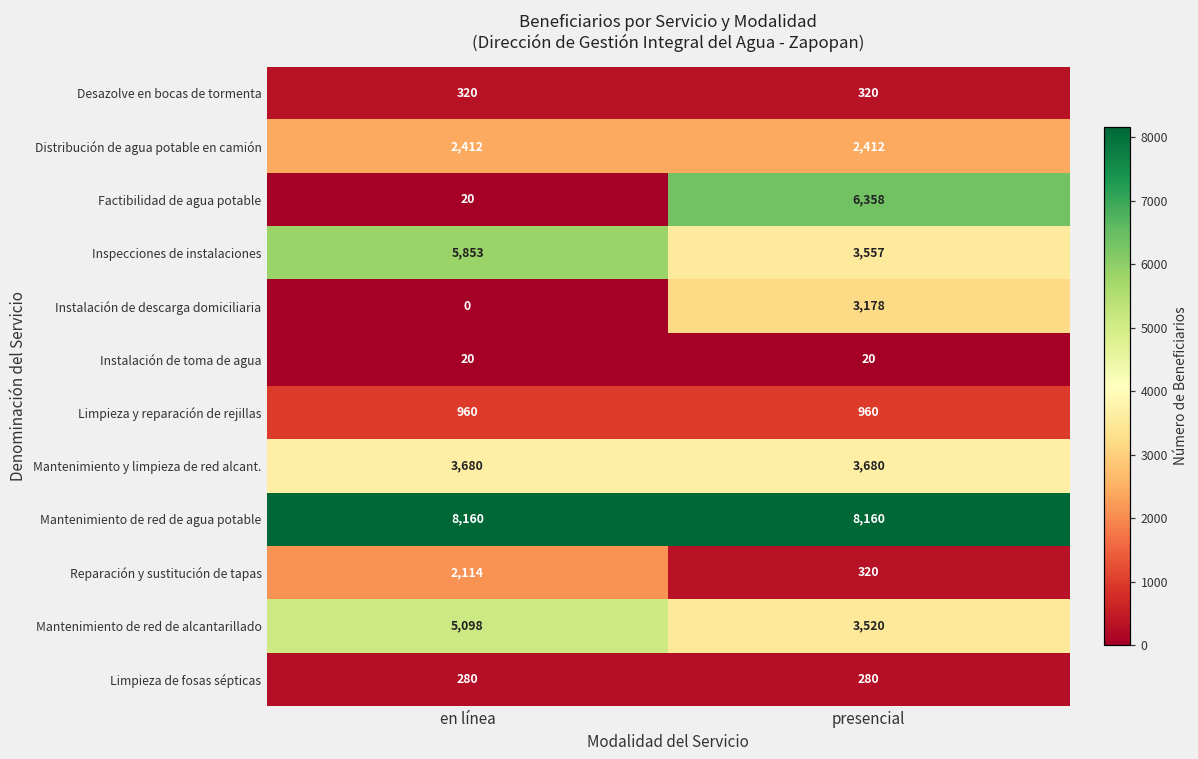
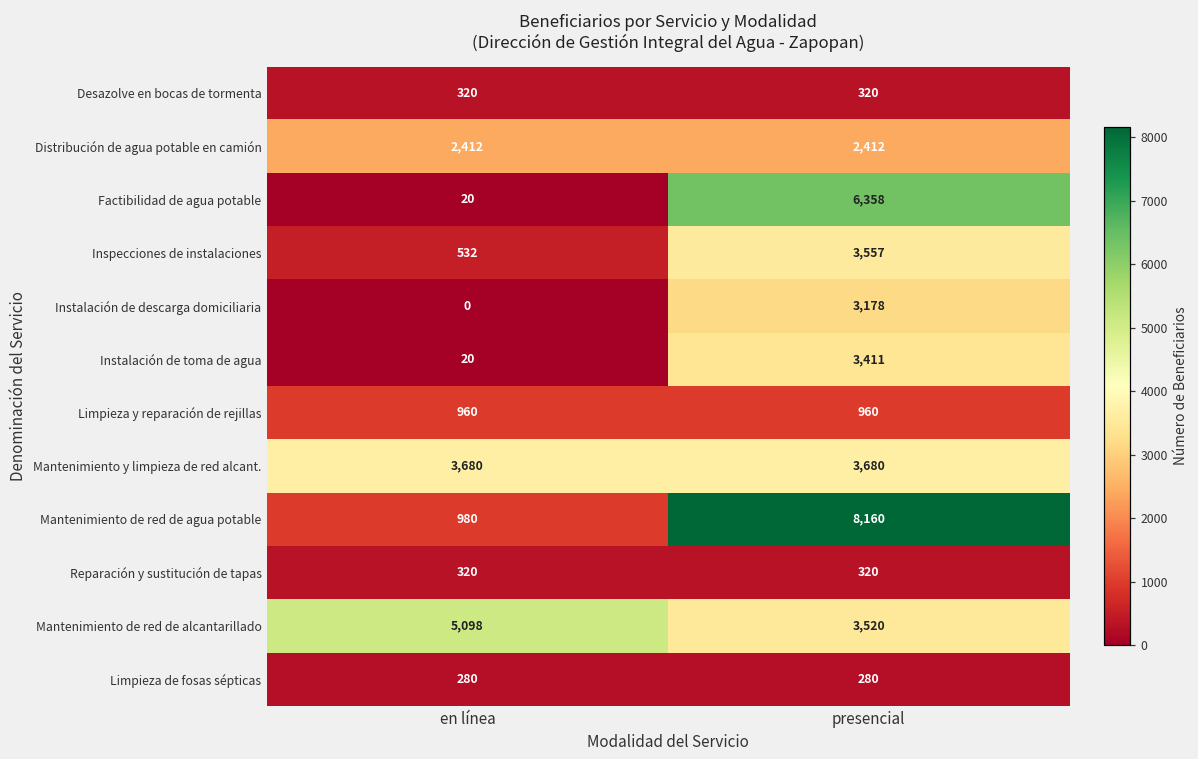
  {
    "Desazolve en bocas de tormenta": {
      "en línea": "320",
      "presencial": "320"
    },
    "Distribución de agua potable en camión": {
      "en línea": "2,412",
      "presencial": "2,412"
    },
    "Factibilidad de agua potable": {
      "en línea": "20",
      "presencial": "6,358"
    },
    "Inspecciones de instalaciones": {
-     "en línea": "5,853",
+     "en línea": "532",
      "presencial": "3,557"
    },
    "Instalación de descarga domiciliaria": {
      "en línea": "0",
      "presencial": "3,178"
    },
    "Instalación de toma de agua": {
      "en línea": "20",
-     "presencial": "20"
+     "presencial": "3,411"
    },
    "Limpieza y reparación de rejillas": {
      "en línea": "960",
      "presencial": "960"
    },
    "Mantenimiento y limpieza de red alcant.": {
      "en línea": "3,680",
      "presencial": "3,680"
    },
    "Mantenimiento de red de agua potable": {
-     "en línea": "8,160",
+     "en línea": "980",
      "presencial": "8,160"
    },
    "Reparación y sustitución de tapas": {
-     "en línea": "2,114",
+     "en línea": "320",
      "presencial": "320"
    },
    "Mantenimiento de red de alcantarillado": {
      "en línea": "5,098",
      "presencial": "3,520"
    },
    "Limpieza de fosas sépticas": {
      "en línea": "280",
      "presencial": "280"
    }
  }
